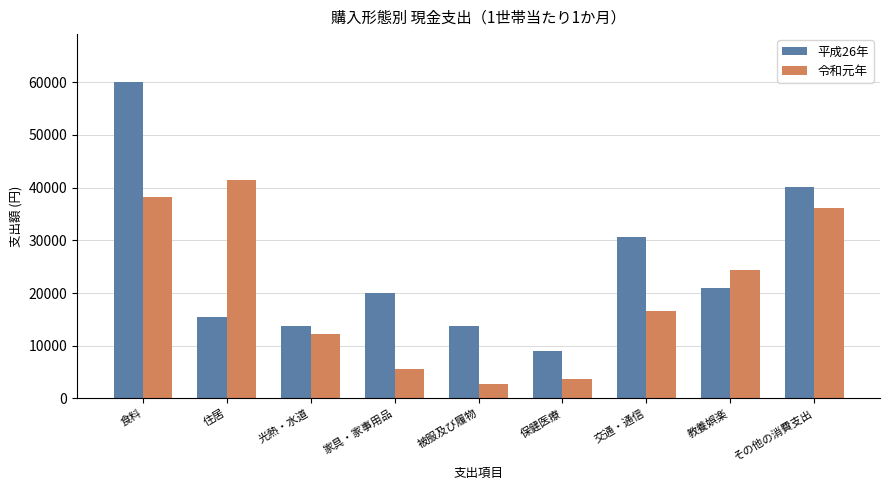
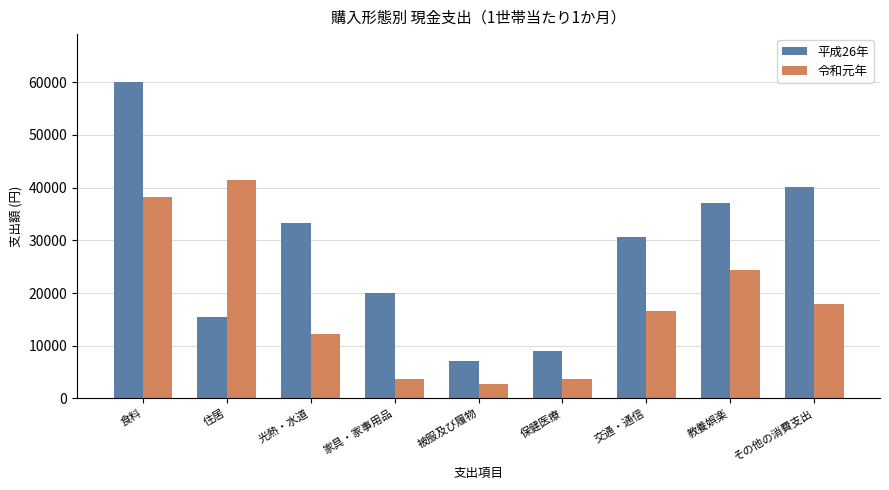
  {
    "平成26年": {
      "食料": 60000,
      "住居": 16000,
-     "光熱・水道": 14000,
+     "光熱・水道": 33000,
      "家具・家事用品": 20000,
-     "被服及び履物": 14000,
+     "被服及び履物": 7000,
      "保健医療": 9000,
      "交通・通信": 31000,
-     "教養娯楽": 21000,
+     "教養娯楽": 37000,
      "その他の消費支出": 40000
    },
    "令和元年": {
      "食料": 38000,
      "住居": 41000,
      "光熱・水道": 12000,
-     "家具・家事用品": 6000,
+     "家具・家事用品": 4000,
      "被服及び履物": 3000,
      "保健医療": 4000,
      "交通・通信": 17000,
      "教養娯楽": 24000,
-     "その他の消費支出": 36000
+     "その他の消費支出": 18000
    }
  }
